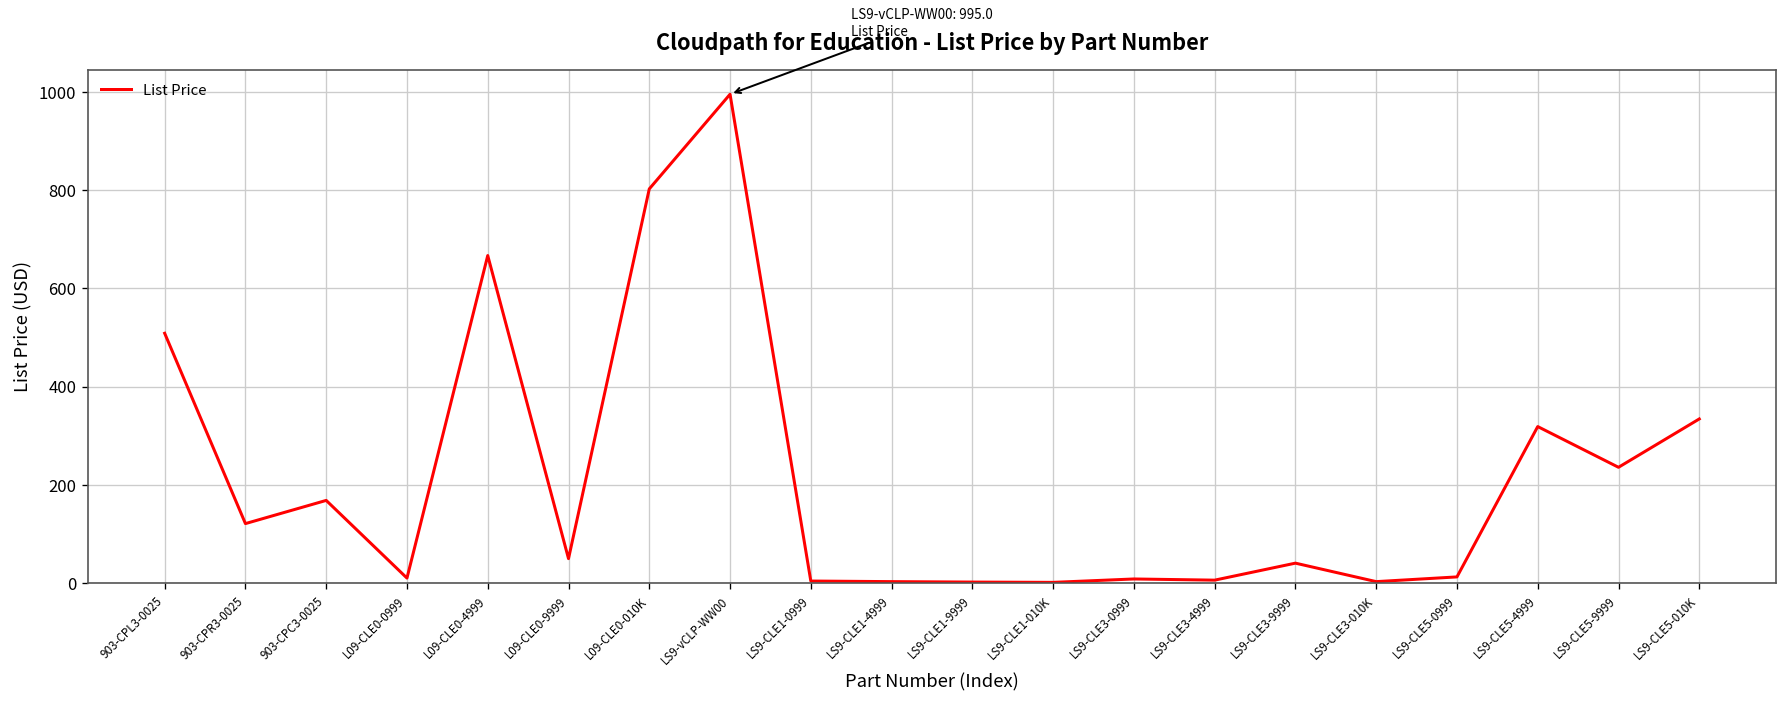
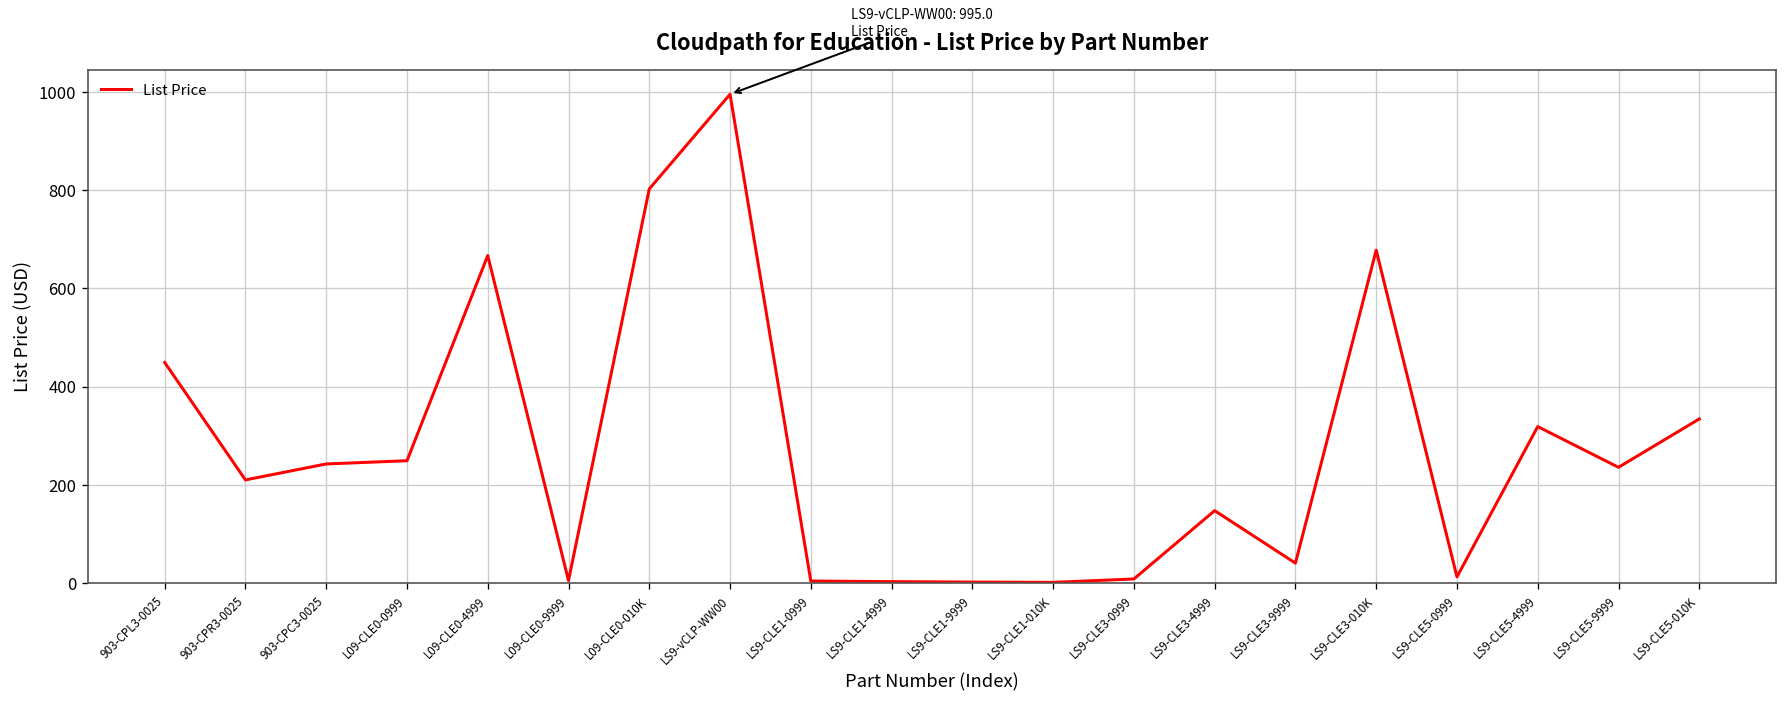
  {
-   "903-CPL3-0025": 510,
-   "903-CPR3-0025": 120,
-   "903-CPC3-0025": 170,
-   "L09-CLE0-0999": 10,
+   "903-CPL3-0025": 450,
+   "903-CPR3-0025": 210,
+   "903-CPC3-0025": 240,
+   "L09-CLE0-0999": 250,
    "L09-CLE0-4999": 670,
-   "L09-CLE0-9999": 50,
+   "L09-CLE0-9999": 10,
    "L09-CLE0-010K": 800,
    "LS9-CLE1-0999": 0,
    "LS9-CLE1-4999": 0,
    "LS9-CLE1-9999": 0,
    "LS9-CLE1-010K": 0,
    "LS9-CLE3-0999": 10,
-   "LS9-CLE3-4999": 10,
+   "LS9-CLE3-4999": 150,
    "LS9-CLE3-9999": 40,
-   "LS9-CLE3-010K": 0,
+   "LS9-CLE3-010K": 680,
    "LS9-CLE5-0999": 10,
    "LS9-CLE5-4999": 320,
    "LS9-CLE5-9999": 240,
    "LS9-CLE5-010K": 330
  }
